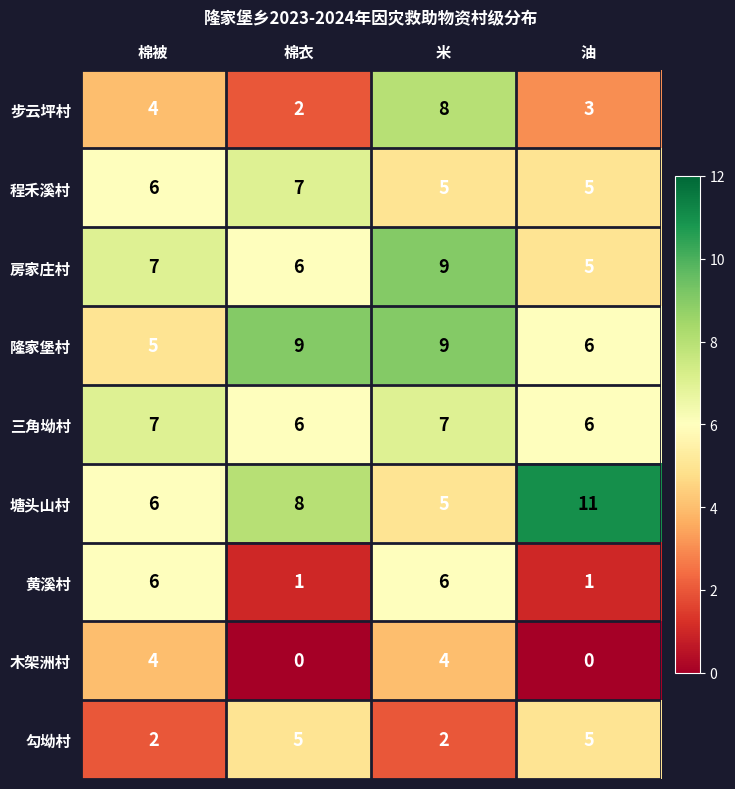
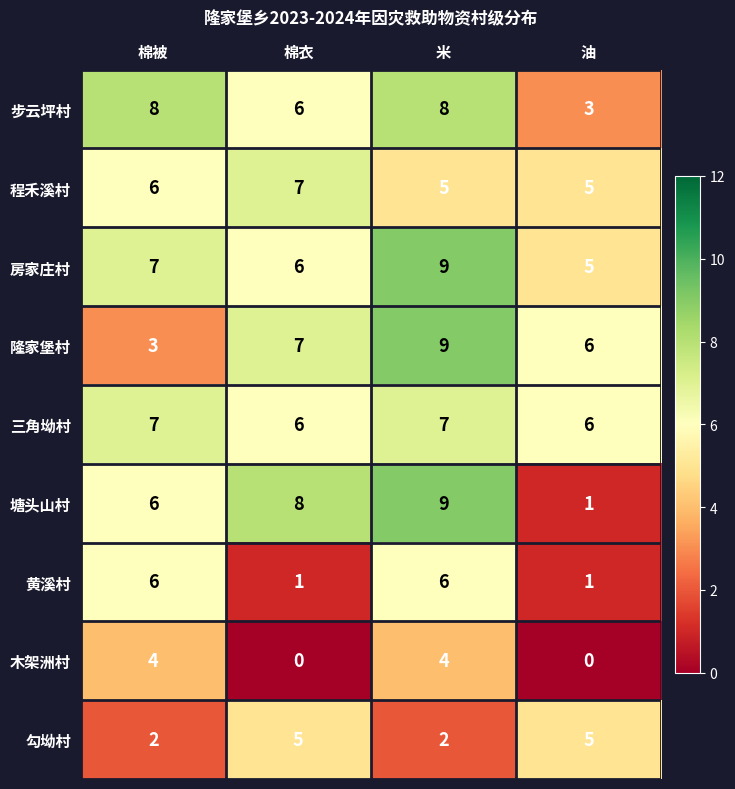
  {
    "步云坪村": {
-     "棉被": 4,
-     "棉衣": 2,
+     "棉被": 8,
+     "棉衣": 6,
      "米": 8,
      "油": 3
    },
    "程禾溪村": {
      "棉被": 6,
      "棉衣": 7,
      "米": 5,
      "油": 5
    },
    "房家庄村": {
      "棉被": 7,
      "棉衣": 6,
      "米": 9,
      "油": 5
    },
    "隆家堡村": {
-     "棉被": 5,
-     "棉衣": 9,
+     "棉被": 3,
+     "棉衣": 7,
      "米": 9,
      "油": 6
    },
    "三角坳村": {
      "棉被": 7,
      "棉衣": 6,
      "米": 7,
      "油": 6
    },
    "塘头山村": {
      "棉被": 6,
      "棉衣": 8,
-     "米": 5,
-     "油": 11
+     "米": 9,
+     "油": 1
    },
    "黄溪村": {
      "棉被": 6,
      "棉衣": 1,
      "米": 6,
      "油": 1
    },
    "木架洲村": {
      "棉被": 4,
      "棉衣": 0,
      "米": 4,
      "油": 0
    },
    "勾坳村": {
      "棉被": 2,
      "棉衣": 5,
      "米": 2,
      "油": 5
    }
  }
